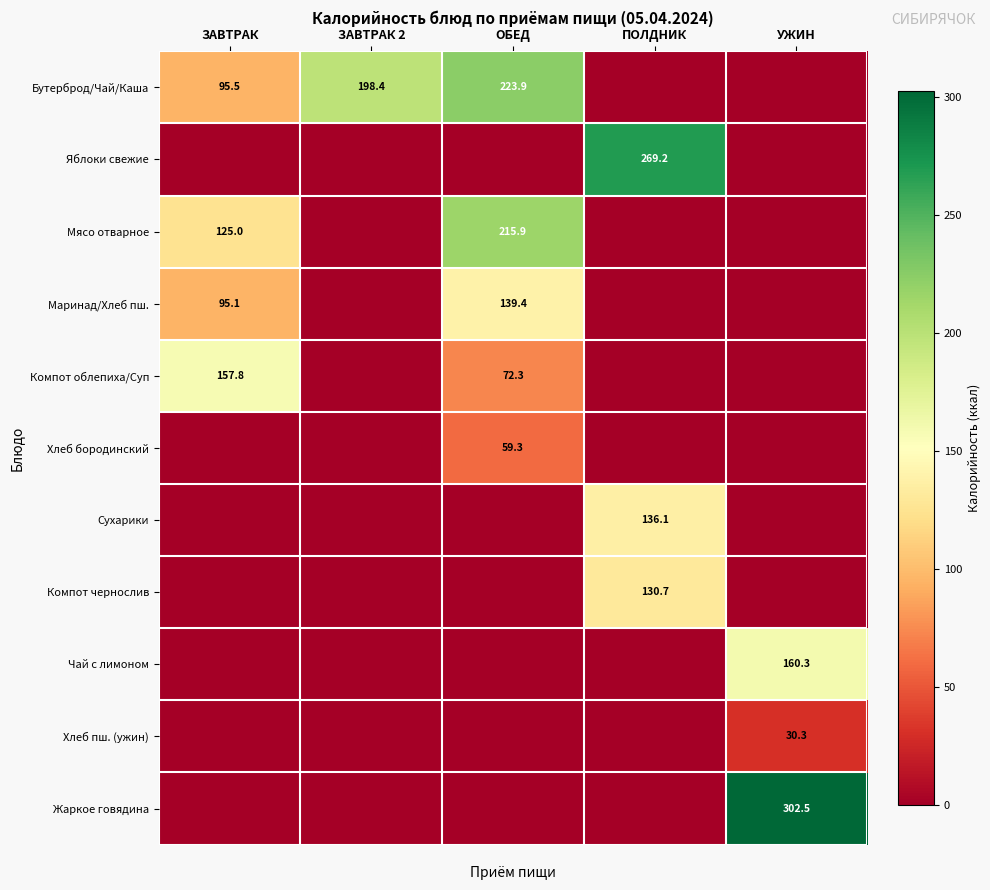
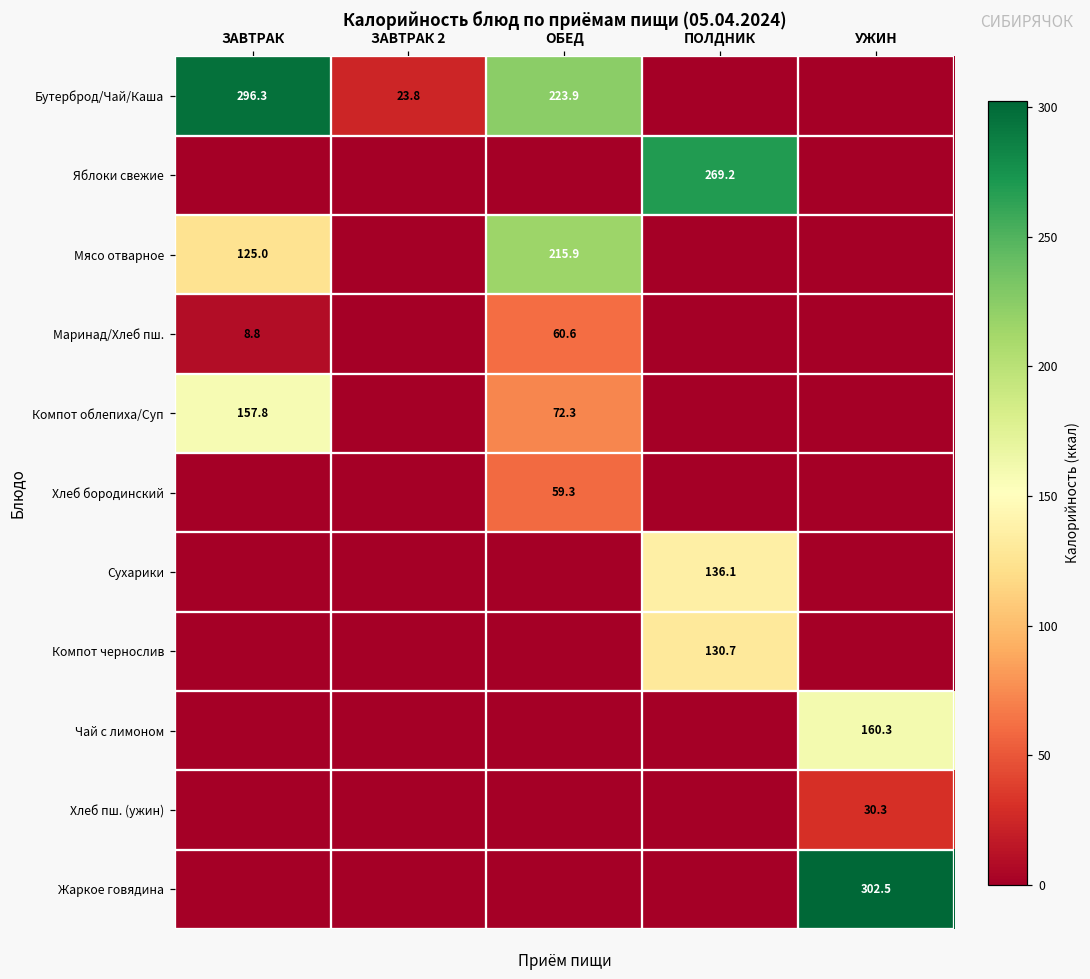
  {
    "Бутерброд/Чай/Каша": {
-     "ЗАВТРАК": 95.5,
-     "ЗАВТРАК 2": 198.4,
+     "ЗАВТРАК": 296.3,
+     "ЗАВТРАК 2": 23.8,
      "ОБЕД": 223.9
    },
    "Яблоки свежие": {
      "ПОЛДНИК": 269.2
    },
    "Мясо отварное": {
      "ЗАВТРАК": 125.0,
      "ОБЕД": 215.9
    },
    "Маринад/Хлеб пш.": {
-     "ЗАВТРАК": 95.1,
-     "ОБЕД": 139.4
+     "ЗАВТРАК": 8.8,
+     "ОБЕД": 60.6
    },
    "Компот облепиха/Суп": {
      "ЗАВТРАК": 157.8,
      "ОБЕД": 72.3
    },
    "Хлеб бородинский": {
      "ОБЕД": 59.3
    },
    "Сухарики": {
      "ПОЛДНИК": 136.1
    },
    "Компот чернослив": {
      "ПОЛДНИК": 130.7
    },
    "Чай с лимоном": {
      "УЖИН": 160.3
    },
    "Хлеб пш. (ужин)": {
      "УЖИН": 30.3
    },
    "Жаркое говядина": {
      "УЖИН": 302.5
    }
  }
